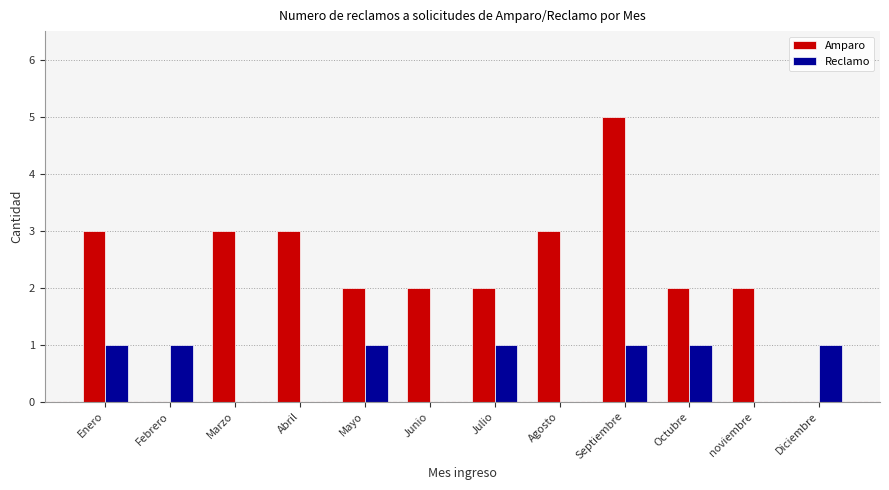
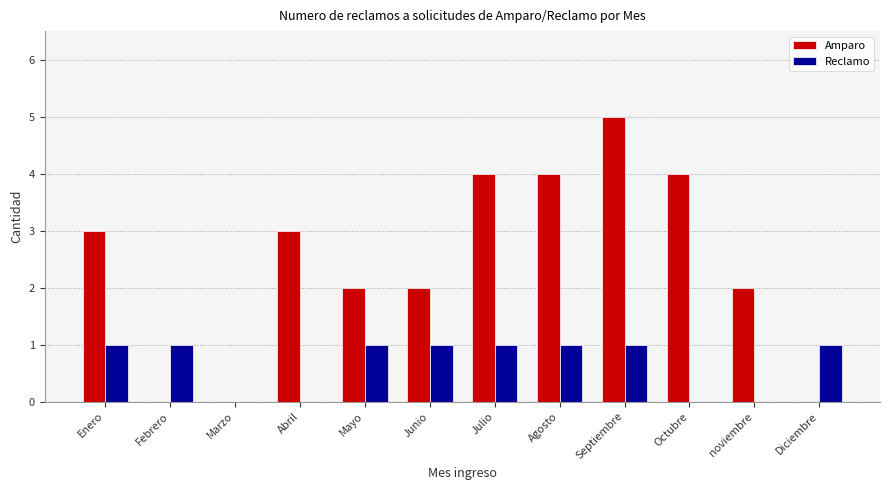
  {
    "Amparo": {
      "Enero": 3,
      "Febrero": 0,
-     "Marzo": 3,
+     "Marzo": 0,
      "Abril": 3,
      "Mayo": 2,
      "Junio": 2,
-     "Julio": 2,
-     "Agosto": 3,
+     "Julio": 4,
+     "Agosto": 4,
      "Septiembre": 5,
-     "Octubre": 2,
+     "Octubre": 4,
      "noviembre": 2,
      "Diciembre": 0
    },
    "Reclamo": {
      "Enero": 1,
      "Febrero": 1,
      "Marzo": 0,
      "Abril": 0,
      "Mayo": 1,
-     "Junio": 0,
+     "Junio": 1,
      "Julio": 1,
-     "Agosto": 0,
+     "Agosto": 1,
      "Septiembre": 1,
-     "Octubre": 1,
+     "Octubre": 0,
      "noviembre": 0,
      "Diciembre": 1
    }
  }
